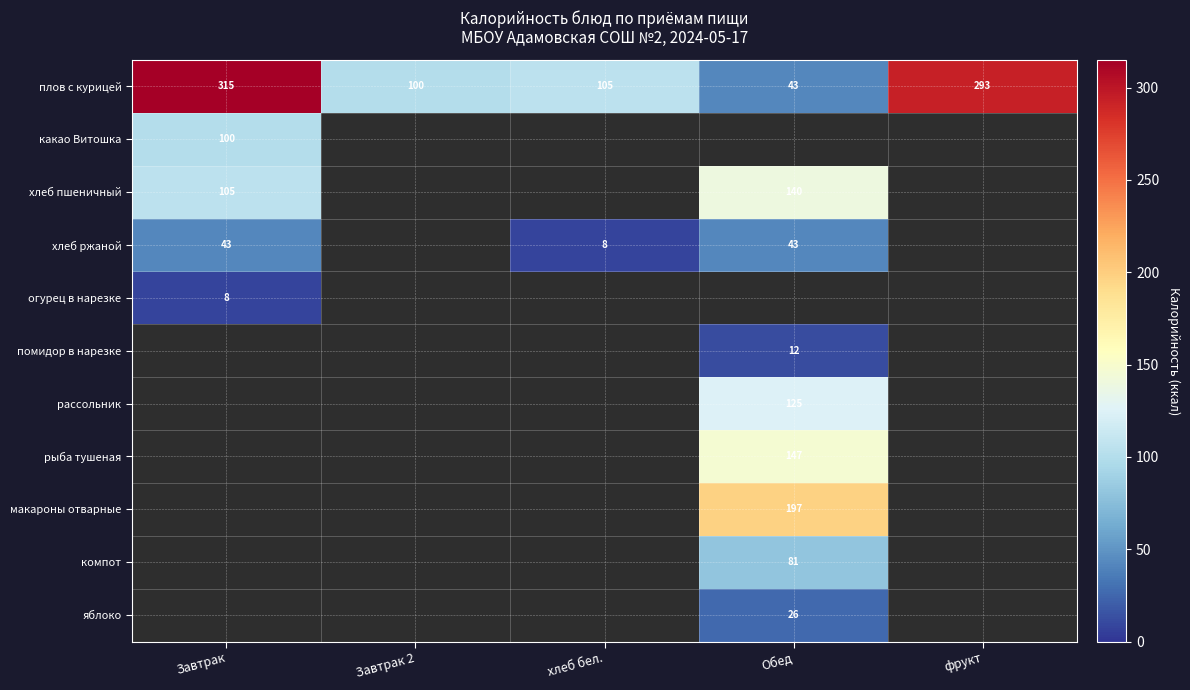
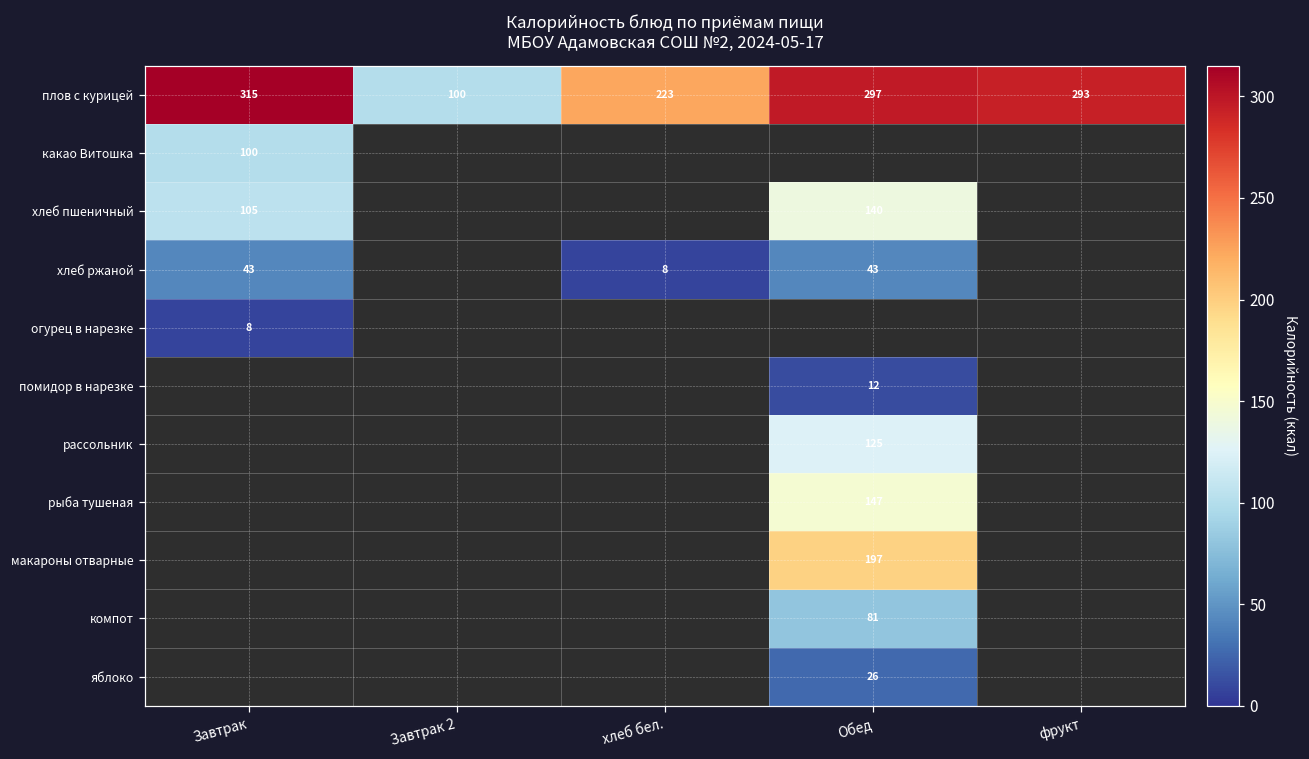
  {
    "плов с курицей": {
      "Завтрак": 315,
      "Завтрак 2": 100,
-     "хлеб бел.": 105,
-     "Обед": 43,
+     "хлеб бел.": 223,
+     "Обед": 297,
      "фрукт": 293
    },
    "какао Витошка": {
      "Завтрак": 100
    },
    "хлеб пшеничный": {
      "Завтрак": 105
    },
    "хлеб ржаной": {
      "Завтрак": 43,
      "хлеб бел.": 8,
      "Обед": 43
    },
    "огурец в нарезке": {
      "Завтрак": 8
    },
    "помидор в нарезке": {
      "Обед": 12
    },
    "макароны отварные": {
      "Обед": 197
    },
    "компот": {
      "Обед": 81
    },
    "яблоко": {
      "Обед": 26
    }
  }
